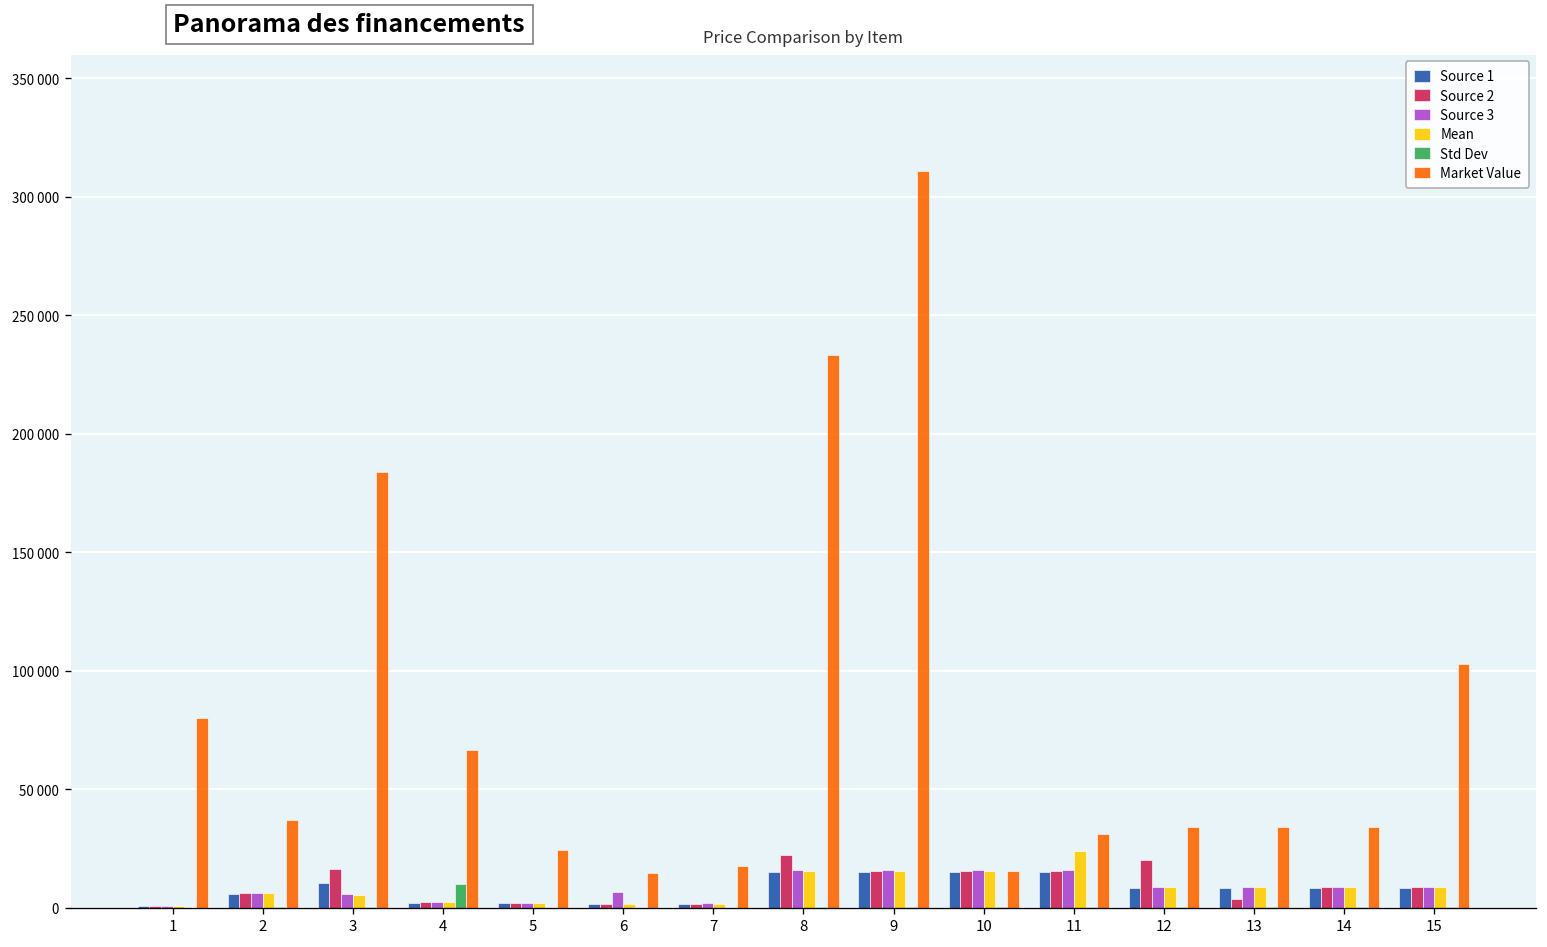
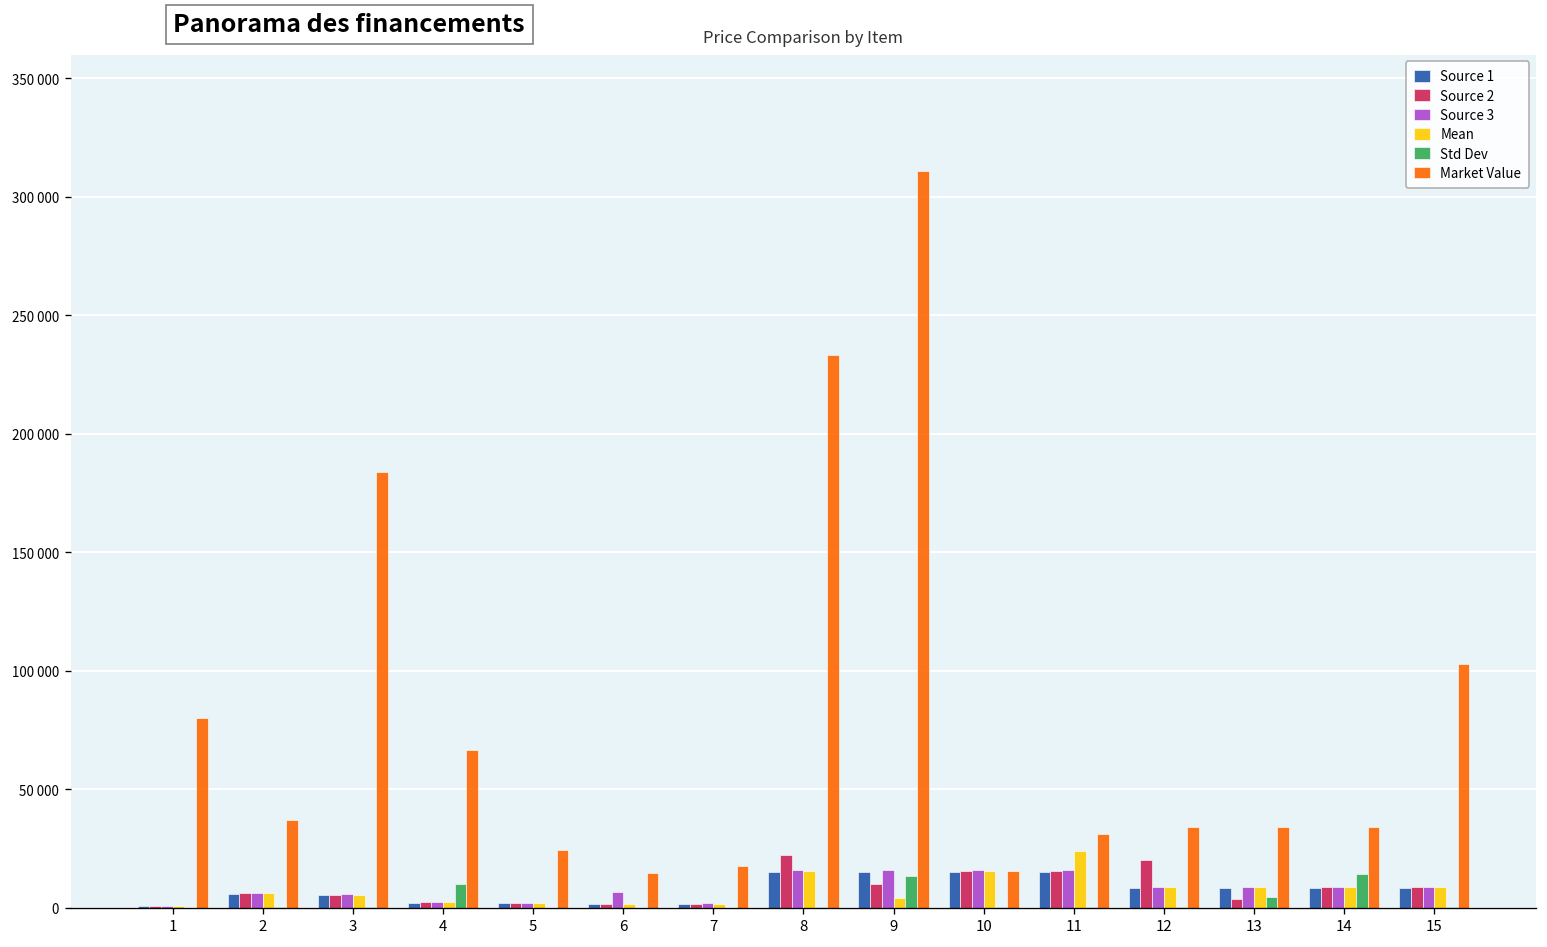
  {
    "Source 1": {
      "2": 6000,
-     "3": 10000,
+     "3": 5000,
      "4": 2000,
      "5": 2000,
      "6": 1000,
      "7": 2000,
      "8": 15000,
      "9": 15000,
      "10": 15000,
      "11": 15000,
      "12": 8000,
      "13": 8000,
      "14": 8000,
      "15": 8000
    },
    "Source 2": {
      "2": 6000,
-     "3": 16000,
+     "3": 6000,
      "4": 2000,
      "5": 2000,
      "6": 1000,
      "7": 2000,
      "8": 22000,
-     "9": 16000,
+     "9": 10000,
      "10": 16000,
      "11": 16000,
      "12": 20000,
      "13": 4000,
      "14": 9000,
      "15": 9000
    },
    "Source 3": {
      "2": 6000,
      "3": 6000,
      "4": 2000,
      "5": 2000,
      "6": 7000,
      "7": 2000,
      "8": 16000,
      "9": 16000,
      "10": 16000,
      "11": 16000,
      "12": 9000,
      "13": 9000,
      "14": 9000,
      "15": 9000
    },
    "Mean": {
      "2": 6000,
      "3": 5000,
      "4": 2000,
      "5": 2000,
      "6": 1000,
      "7": 2000,
      "8": 16000,
-     "9": 16000,
+     "9": 4000,
      "10": 16000,
      "11": 24000,
      "12": 9000,
      "13": 9000,
      "14": 9000,
      "15": 9000
    },
    "Std Dev": {
      "4": 10000,
-     "9": 0,
-     "13": 0,
-     "14": 0
+     "9": 13000,
+     "13": 5000,
+     "14": 14000
    },
    "Market Value": {
      "1": 80000,
      "2": 37000,
      "3": 184000,
      "4": 67000,
      "5": 24000,
      "6": 15000,
      "7": 18000,
      "8": 233000,
      "9": 311000,
      "10": 16000,
      "11": 31000,
      "12": 34000,
      "13": 34000,
      "14": 34000,
      "15": 103000
    }
  }
